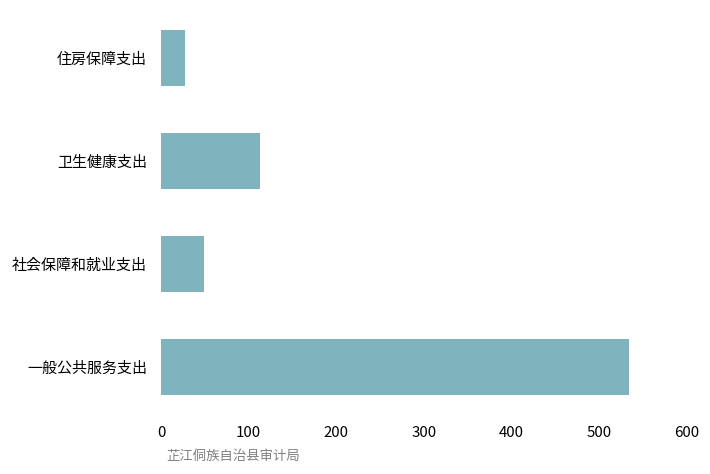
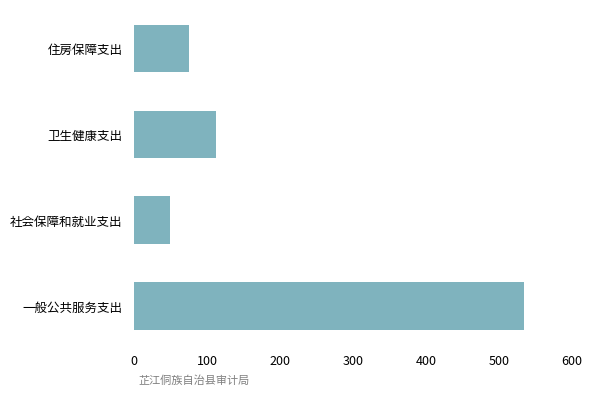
  {
-   "住房保障支出": 30,
+   "住房保障支出": 80,
    "卫生健康支出": 110,
    "社会保障和就业支出": 50,
    "一般公共服务支出": 530
  }
